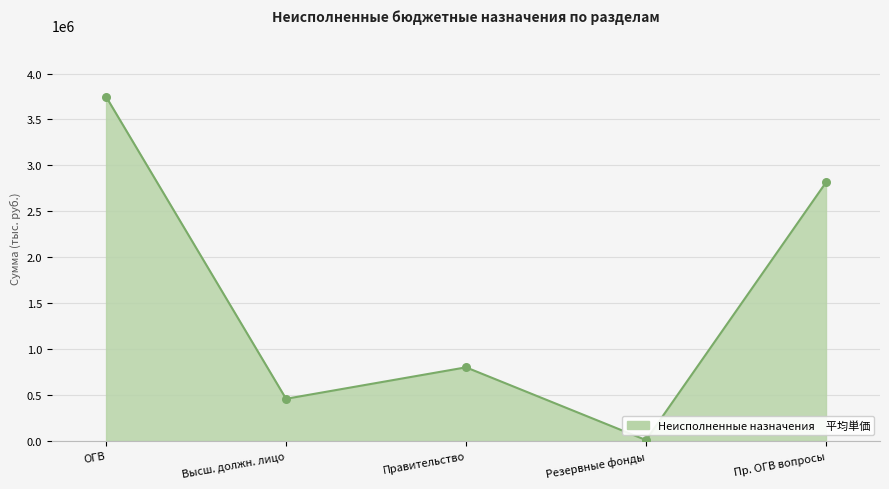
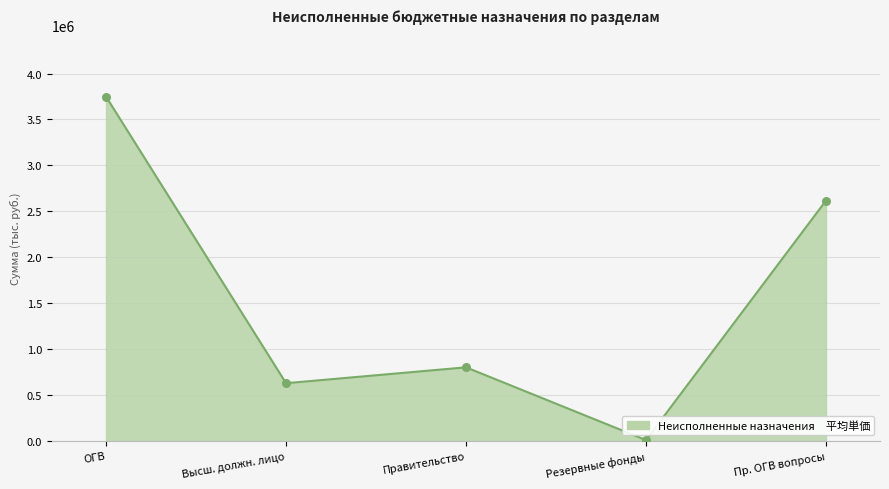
  {
    "ОГВ": 3700000,
-   "Высш. должн. лицо": 500000,
+   "Высш. должн. лицо": 600000,
    "Правительство": 800000,
    "Резервные фонды": 0,
-   "Пр. ОГВ вопросы": 2800000
+   "Пр. ОГВ вопросы": 2600000
  }
